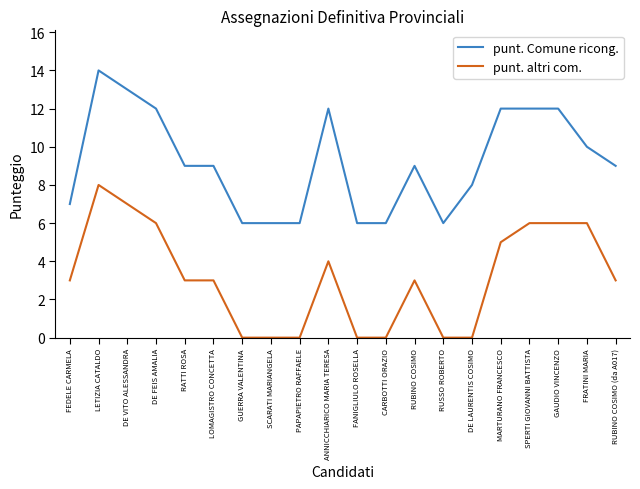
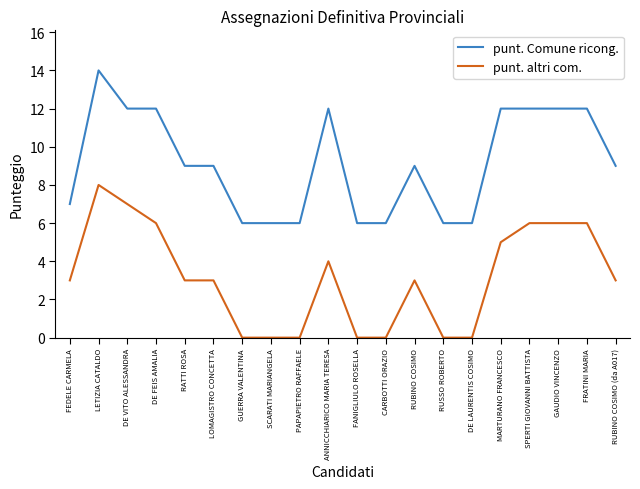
  {
    "punt. Comune ricong.": {
      "FEDELE CARMELA": 7,
      "LETIZIA CATALDO": 14,
-     "DE VITO ALESSANDRA": 13,
+     "DE VITO ALESSANDRA": 12,
      "DE FEIS AMALIA": 12,
      "RATTI ROSA": 9,
      "LOMAGISTRO CONCETTA": 9,
      "GUERRA VALENTINA": 6,
      "SCARATI MARIANGELA": 6,
      "PAPAPIETRO RAFFAELE": 6,
      "ANNICCHIARICO MARIA TERESA": 12,
      "FANIGLIULO ROSELLA": 6,
      "CARBOTTI ORAZIO": 6,
      "RUBINO COSIMO": 9,
      "RUSSO ROBERTO": 6,
-     "DE LAURENTIS COSIMO": 8,
+     "DE LAURENTIS COSIMO": 6,
      "MARTURANO FRANCESCO": 12,
      "SPERTI GIOVANNI BATTISTA": 12,
      "GAUDIO VINCENZO": 12,
-     "FRATINI MARIA": 10,
+     "FRATINI MARIA": 12,
      "RUBINO COSIMO (da A017)": 9
    },
    "punt. altri com.": {
      "FEDELE CARMELA": 3,
      "LETIZIA CATALDO": 8,
      "DE VITO ALESSANDRA": 7,
      "DE FEIS AMALIA": 6,
      "RATTI ROSA": 3,
      "LOMAGISTRO CONCETTA": 3,
      "GUERRA VALENTINA": 0,
      "SCARATI MARIANGELA": 0,
      "PAPAPIETRO RAFFAELE": 0,
      "ANNICCHIARICO MARIA TERESA": 4,
      "FANIGLIULO ROSELLA": 0,
      "CARBOTTI ORAZIO": 0,
      "RUBINO COSIMO": 3,
      "RUSSO ROBERTO": 0,
      "DE LAURENTIS COSIMO": 0,
      "MARTURANO FRANCESCO": 5,
      "SPERTI GIOVANNI BATTISTA": 6,
      "GAUDIO VINCENZO": 6,
      "FRATINI MARIA": 6,
      "RUBINO COSIMO (da A017)": 3
    }
  }
